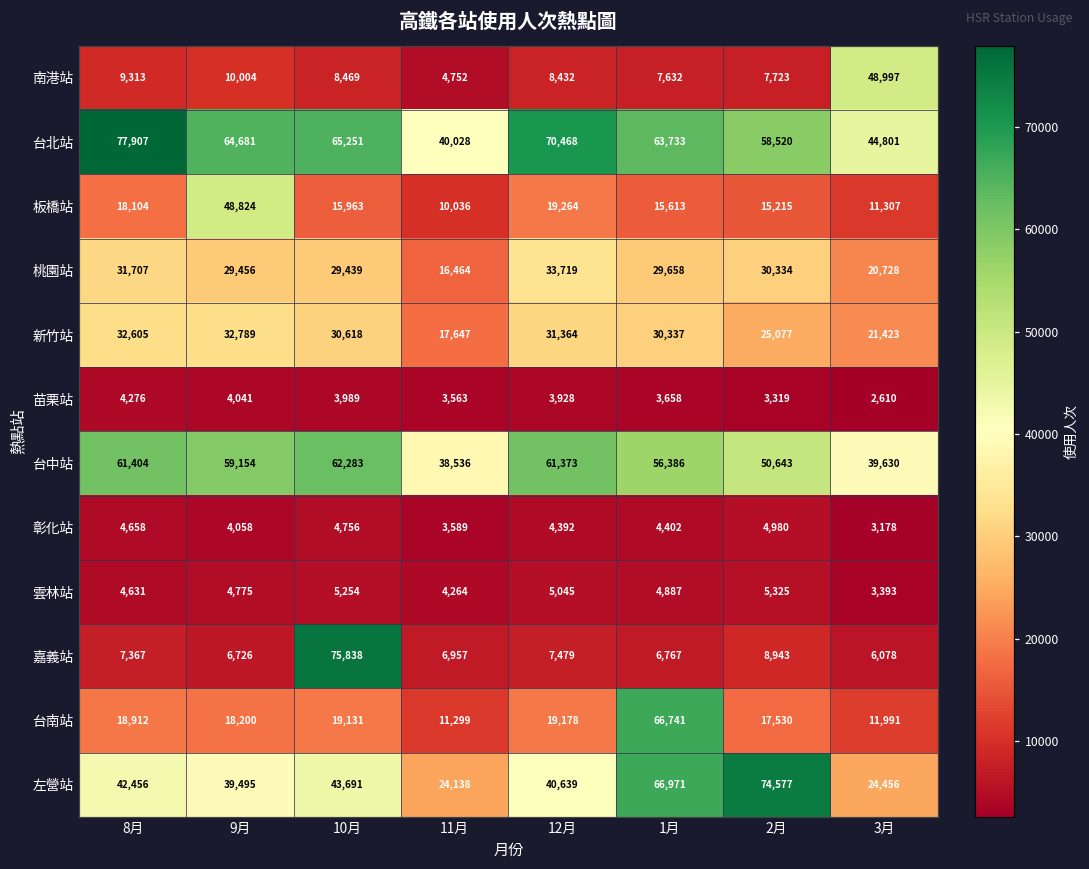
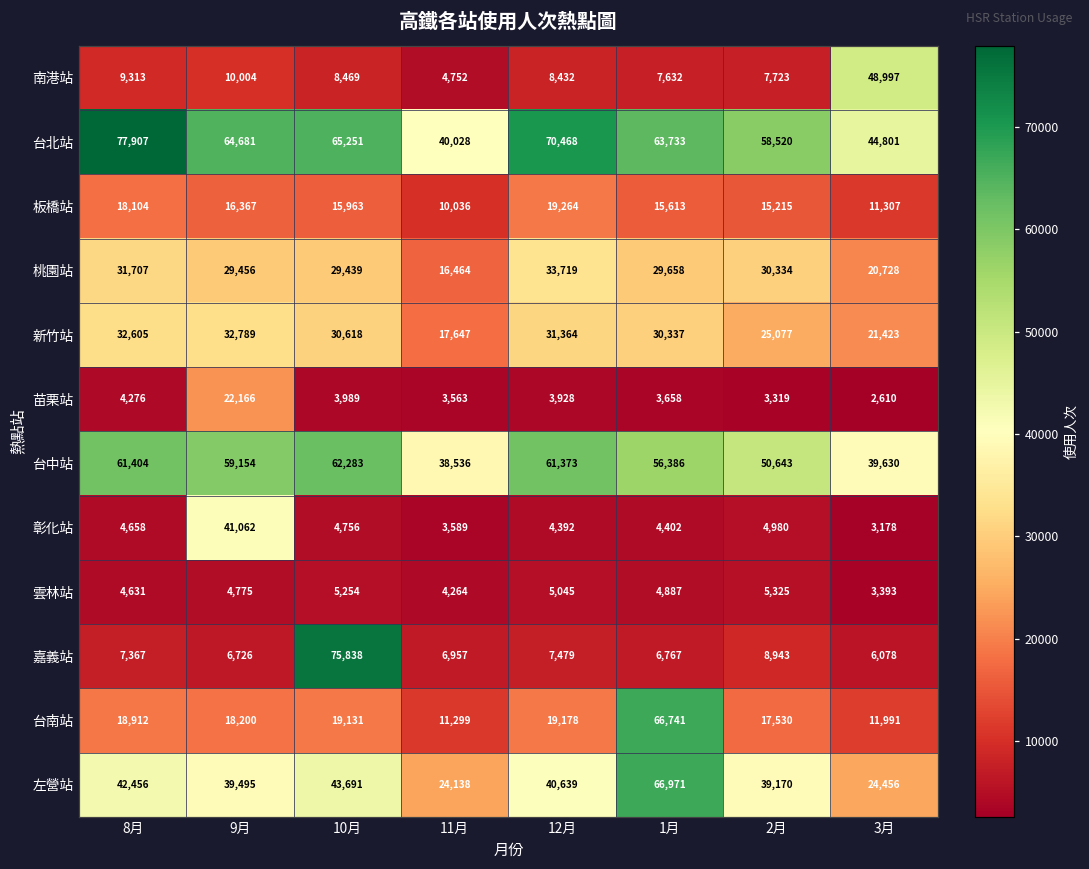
  {
    "南港站": {
      "8月": "9,313",
      "9月": "10,004",
      "10月": "8,469",
      "11月": "4,752",
      "12月": "8,432",
      "1月": "7,632",
      "2月": "7,723",
      "3月": "48,997"
    },
    "台北站": {
      "8月": "77,907",
      "9月": "64,681",
      "10月": "65,251",
      "11月": "40,028",
      "12月": "70,468",
      "1月": "63,733",
      "2月": "58,520",
      "3月": "44,801"
    },
    "板橋站": {
      "8月": "18,104",
-     "9月": "48,824",
+     "9月": "16,367",
      "10月": "15,963",
      "11月": "10,036",
      "12月": "19,264",
      "1月": "15,613",
      "2月": "15,215",
      "3月": "11,307"
    },
    "桃園站": {
      "8月": "31,707",
      "9月": "29,456",
      "10月": "29,439",
      "11月": "16,464",
      "12月": "33,719",
      "1月": "29,658",
      "2月": "30,334",
      "3月": "20,728"
    },
    "新竹站": {
      "8月": "32,605",
      "9月": "32,789",
      "10月": "30,618",
      "11月": "17,647",
      "12月": "31,364",
      "1月": "30,337",
      "2月": "25,077",
      "3月": "21,423"
    },
    "苗栗站": {
      "8月": "4,276",
-     "9月": "4,041",
+     "9月": "22,166",
      "10月": "3,989",
      "11月": "3,563",
      "12月": "3,928",
      "1月": "3,658",
      "2月": "3,319",
      "3月": "2,610"
    },
    "台中站": {
      "8月": "61,404",
      "9月": "59,154",
      "10月": "62,283",
      "11月": "38,536",
      "12月": "61,373",
      "1月": "56,386",
      "2月": "50,643",
      "3月": "39,630"
    },
    "彰化站": {
      "8月": "4,658",
-     "9月": "4,058",
+     "9月": "41,062",
      "10月": "4,756",
      "11月": "3,589",
      "12月": "4,392",
      "1月": "4,402",
      "2月": "4,980",
      "3月": "3,178"
    },
    "雲林站": {
      "8月": "4,631",
      "9月": "4,775",
      "10月": "5,254",
      "11月": "4,264",
      "12月": "5,045",
      "1月": "4,887",
      "2月": "5,325",
      "3月": "3,393"
    },
    "嘉義站": {
      "8月": "7,367",
      "9月": "6,726",
      "10月": "75,838",
      "11月": "6,957",
      "12月": "7,479",
      "1月": "6,767",
      "2月": "8,943",
      "3月": "6,078"
    },
    "台南站": {
      "8月": "18,912",
      "9月": "18,200",
      "10月": "19,131",
      "11月": "11,299",
      "12月": "19,178",
      "1月": "66,741",
      "2月": "17,530",
      "3月": "11,991"
    },
    "左營站": {
      "8月": "42,456",
      "9月": "39,495",
      "10月": "43,691",
      "11月": "24,138",
      "12月": "40,639",
      "1月": "66,971",
-     "2月": "74,577",
+     "2月": "39,170",
      "3月": "24,456"
    }
  }
